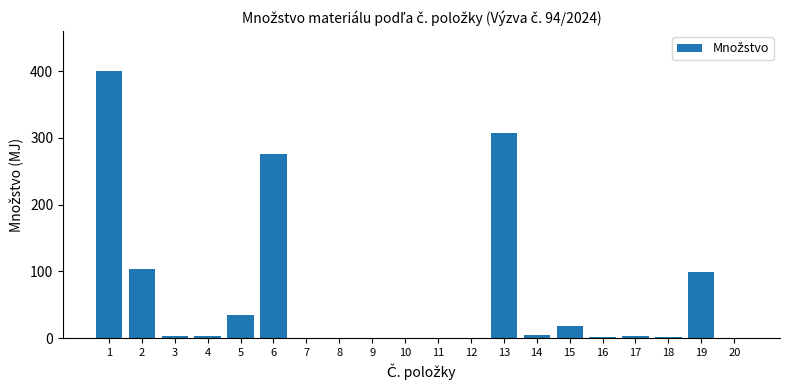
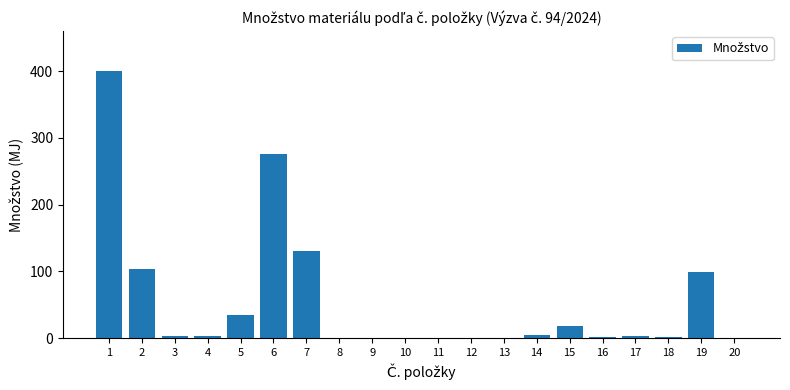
  {
    "1": 400,
    "2": 100,
    "3": 0,
    "4": 0,
    "5": 40,
    "6": 280,
-   "7": 0,
-   "13": 310,
+   "7": 130,
+   "13": 0,
    "14": 10,
    "15": 20,
    "19": 100
  }
